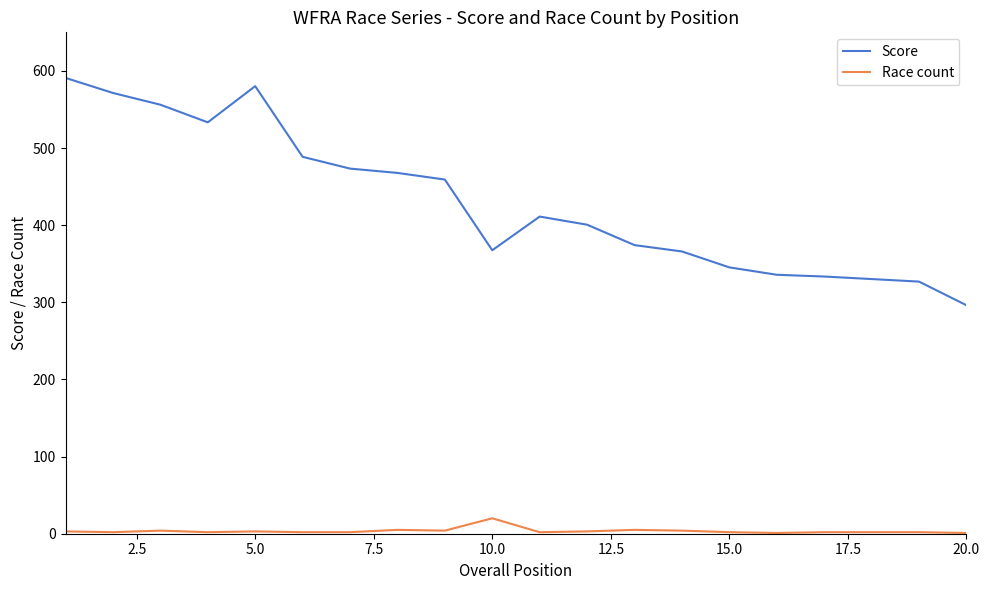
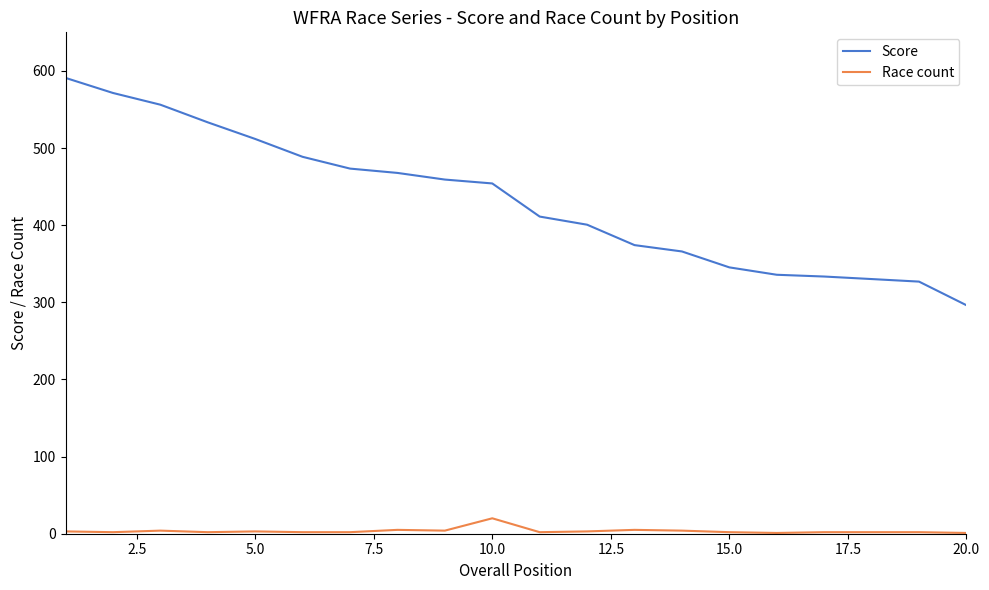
  {
    "Score": {
-     "5.0": 580,
-     "10.0": 370,
+     "5.0": 510,
+     "10.0": 450,
      "15.0": 350,
      "20.0": 300
    },
    "Race count": {
      "5.0": 0,
      "10.0": 20,
      "15.0": 0,
      "20.0": 0
    }
  }
